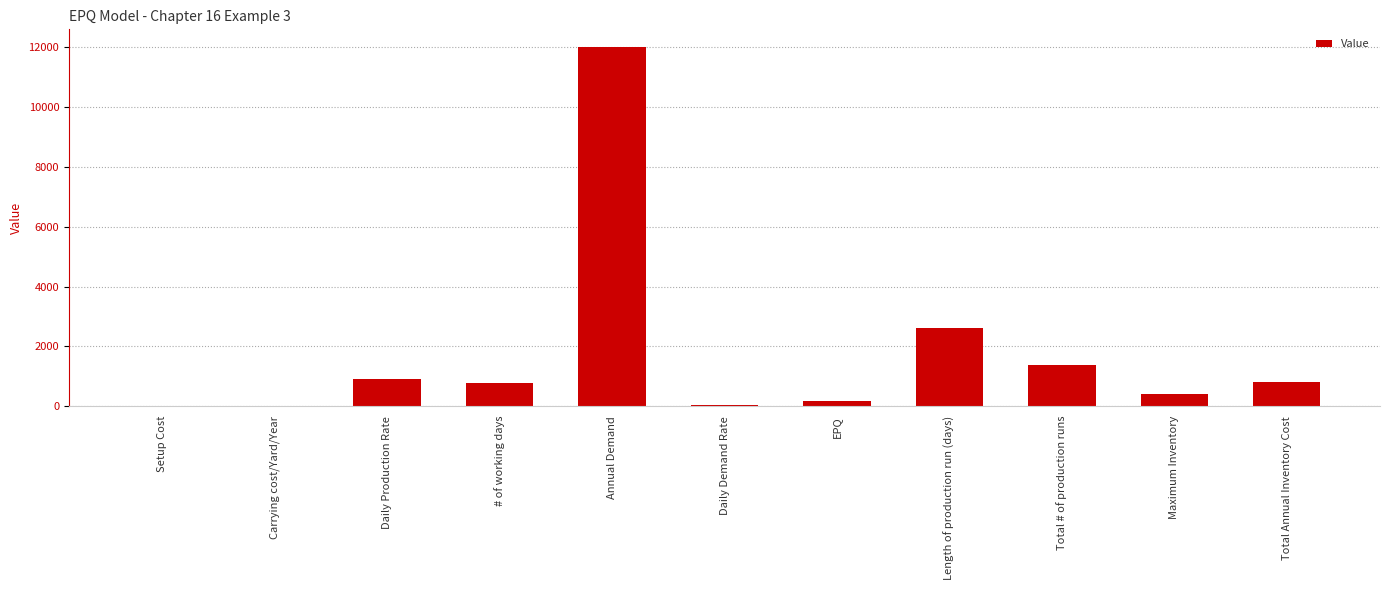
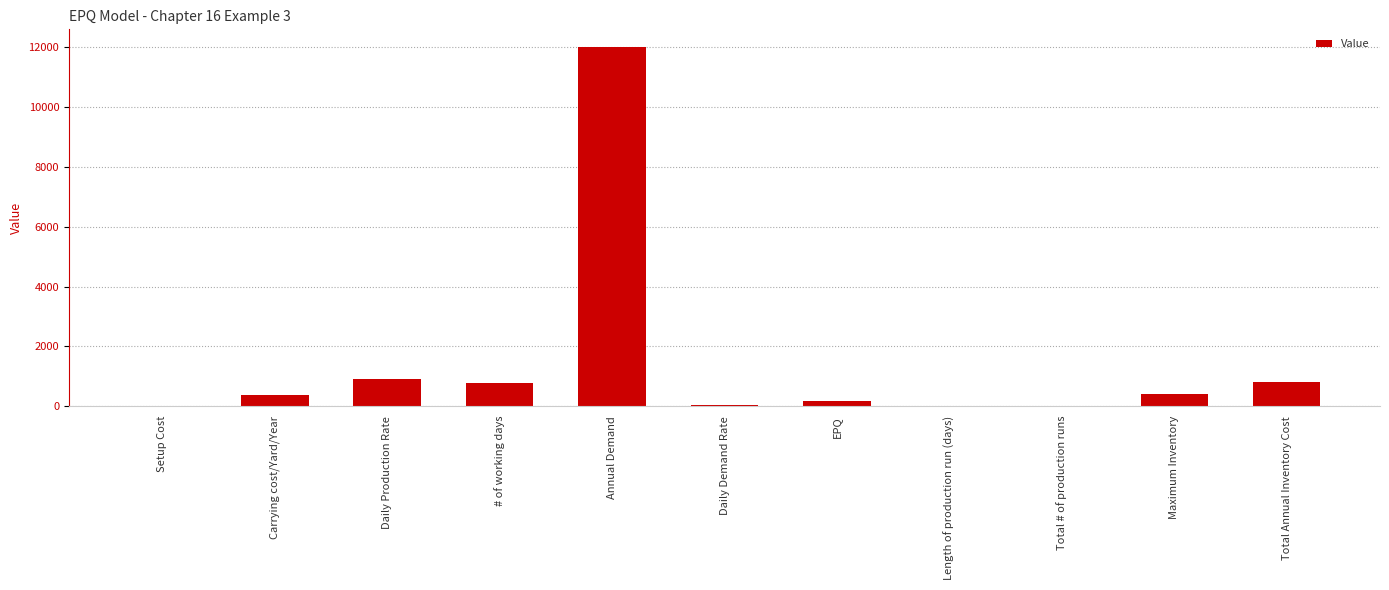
  {
-   "Carrying cost/Yard/Year": 0,
+   "Carrying cost/Yard/Year": 400,
    "Daily Production Rate": 900,
    "# of working days": 800,
    "Annual Demand": 12000,
    "EPQ": 200,
-   "Length of production run (days)": 2600,
-   "Total # of production runs": 1400,
+   "Length of production run (days)": 0,
+   "Total # of production runs": 0,
    "Maximum Inventory": 400,
    "Total Annual Inventory Cost": 800
  }
